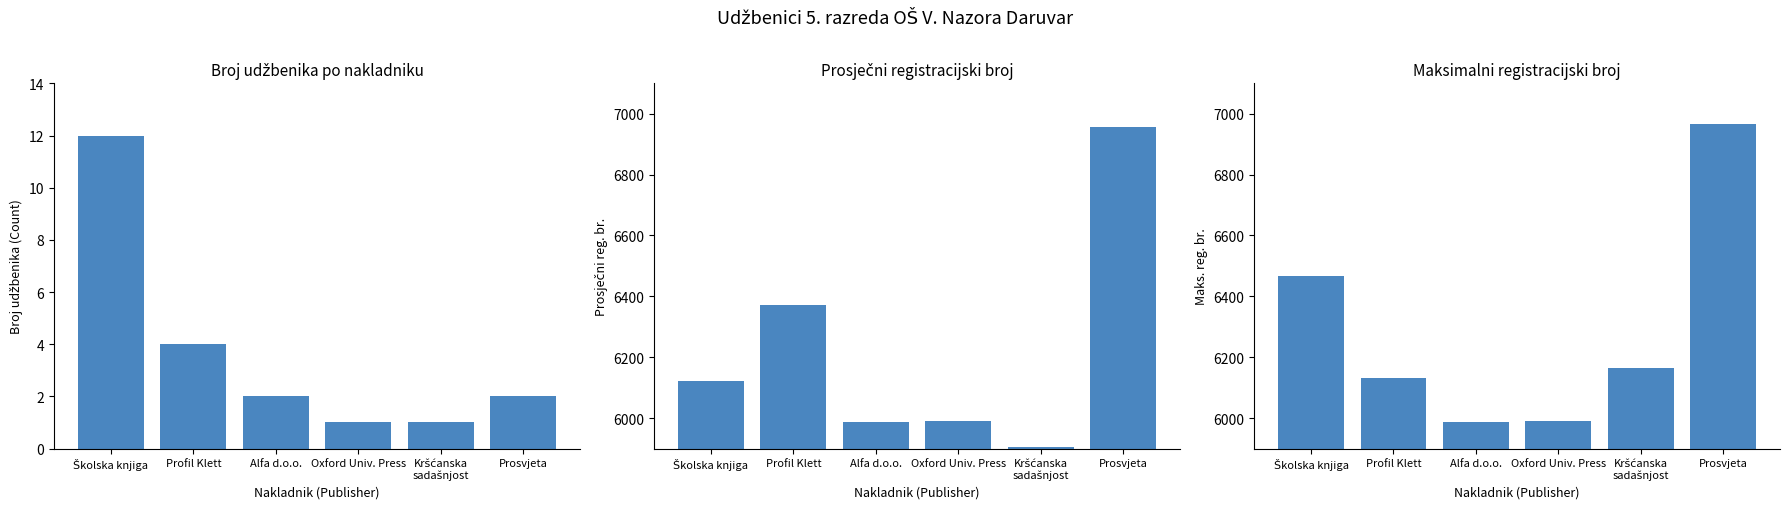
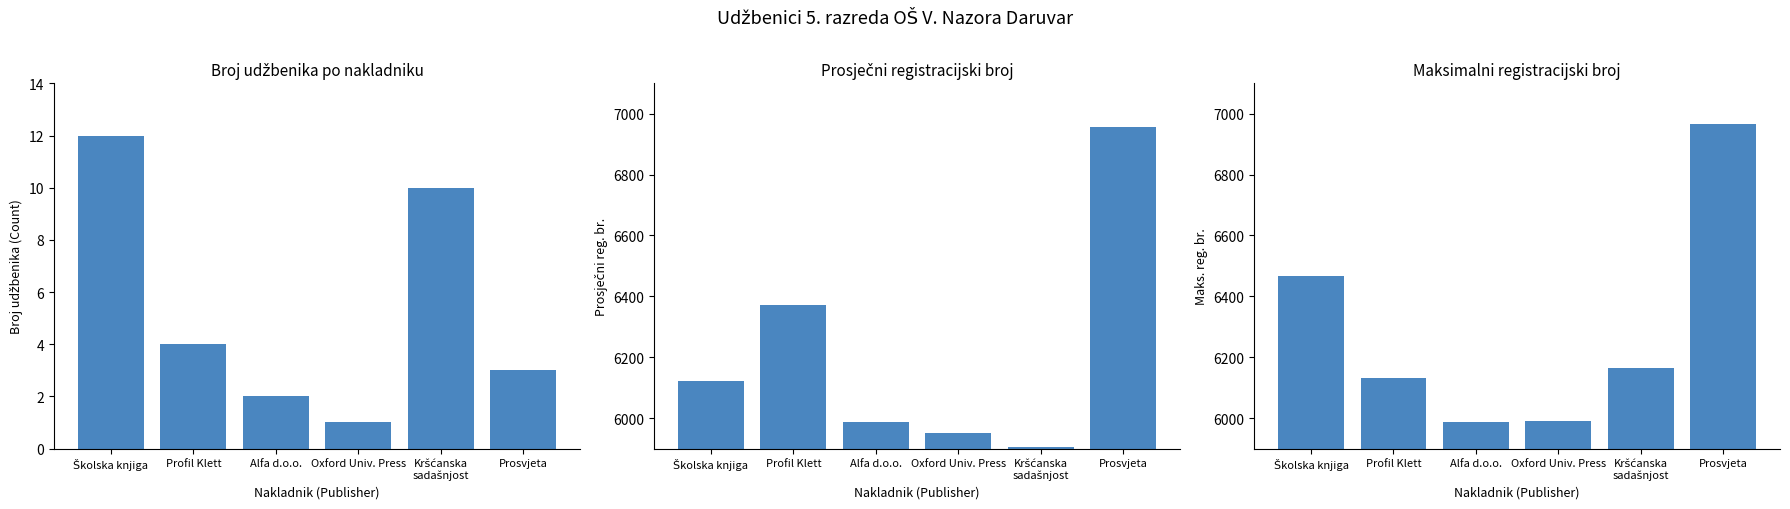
  {
    "Broj udžbenika po nakladniku": {
      "Školska knjiga": 12,
      "Profil Klett": 4,
      "Alfa d.o.o.": 2,
      "Oxford Univ. Press": 1,
-     "Kršćanska sadašnjost": 1,
-     "Prosvjeta": 2
+     "Kršćanska sadašnjost": 10,
+     "Prosvjeta": 3
    },
    "Prosječni registracijski broj": {
      "Školska knjiga": 6120,
      "Profil Klett": 6370,
      "Alfa d.o.o.": 5990,
-     "Oxford Univ. Press": 5990,
+     "Oxford Univ. Press": 5950,
      "Kršćanska sadašnjost": 5910,
      "Prosvjeta": 6960
    },
    "Maksimalni registracijski broj": {
      "Školska knjiga": 6470,
      "Profil Klett": 6130,
      "Alfa d.o.o.": 5990,
      "Oxford Univ. Press": 5990,
      "Kršćanska sadašnjost": 6160,
      "Prosvjeta": 6970
    }
  }
